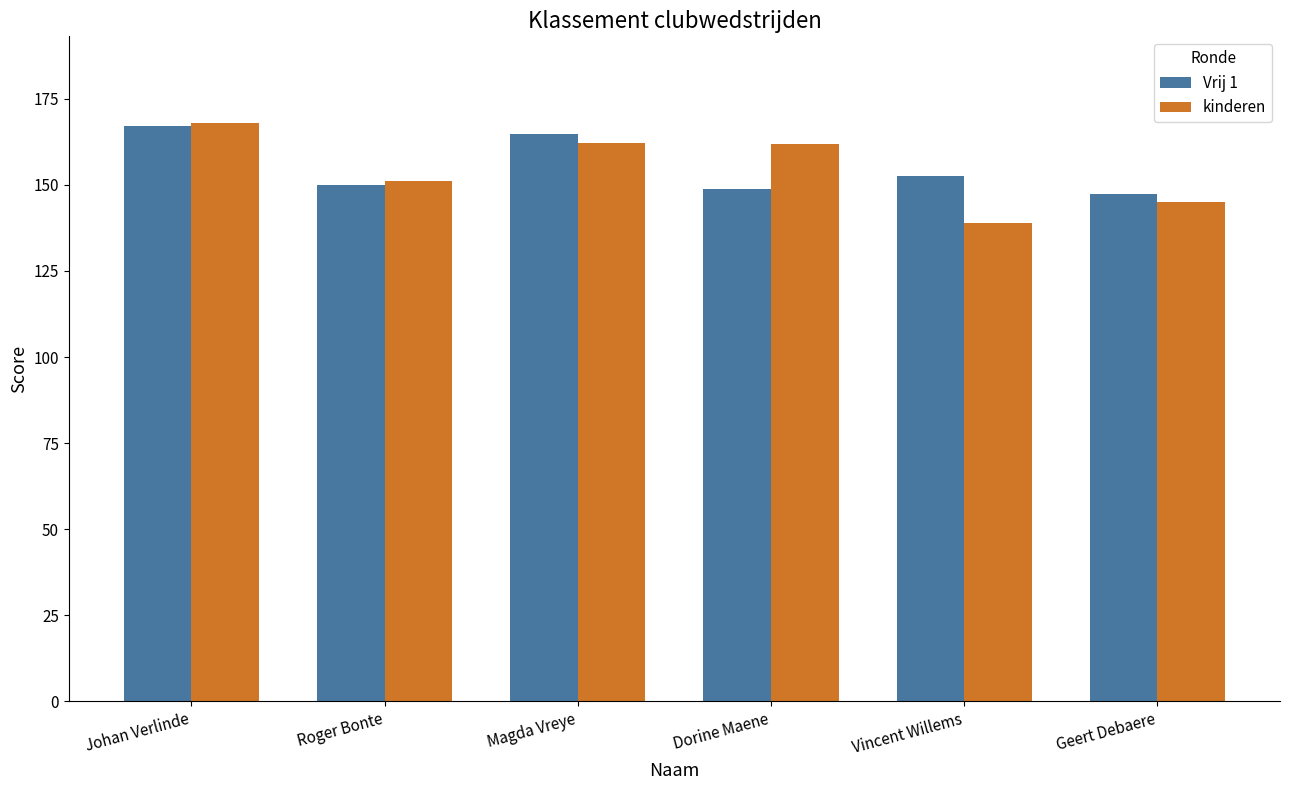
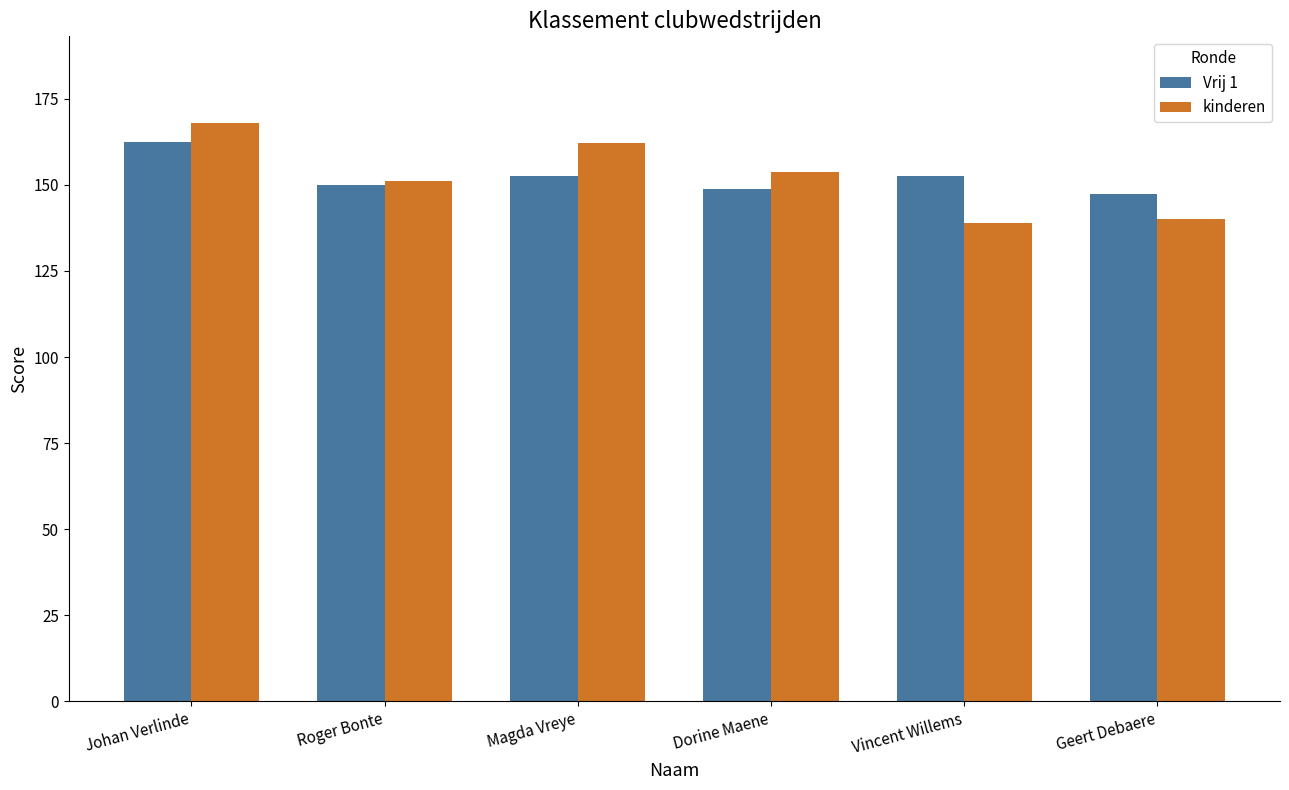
  {
    "Vrij 1": {
-     "Johan Verlinde": 167,
+     "Johan Verlinde": 163,
      "Roger Bonte": 150,
-     "Magda Vreye": 165,
+     "Magda Vreye": 153,
      "Dorine Maene": 149,
      "Vincent Willems": 153,
      "Geert Debaere": 148
    },
    "kinderen": {
      "Johan Verlinde": 168,
      "Roger Bonte": 151,
      "Magda Vreye": 162,
-     "Dorine Maene": 162,
+     "Dorine Maene": 154,
      "Vincent Willems": 139,
-     "Geert Debaere": 145
+     "Geert Debaere": 140
    }
  }
